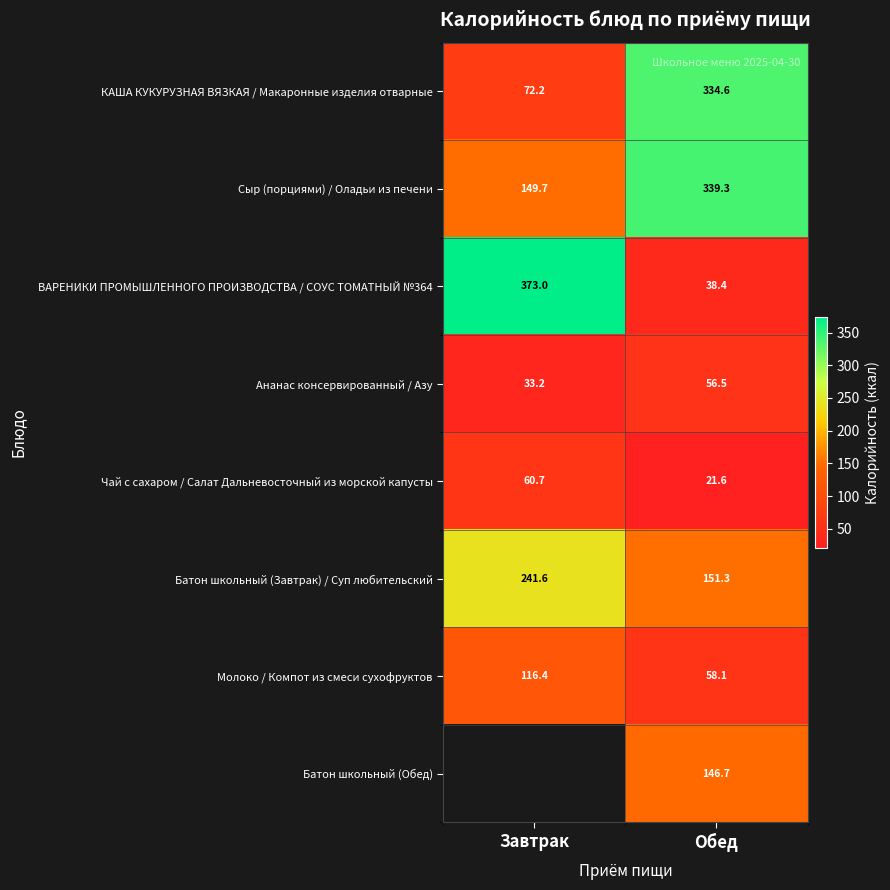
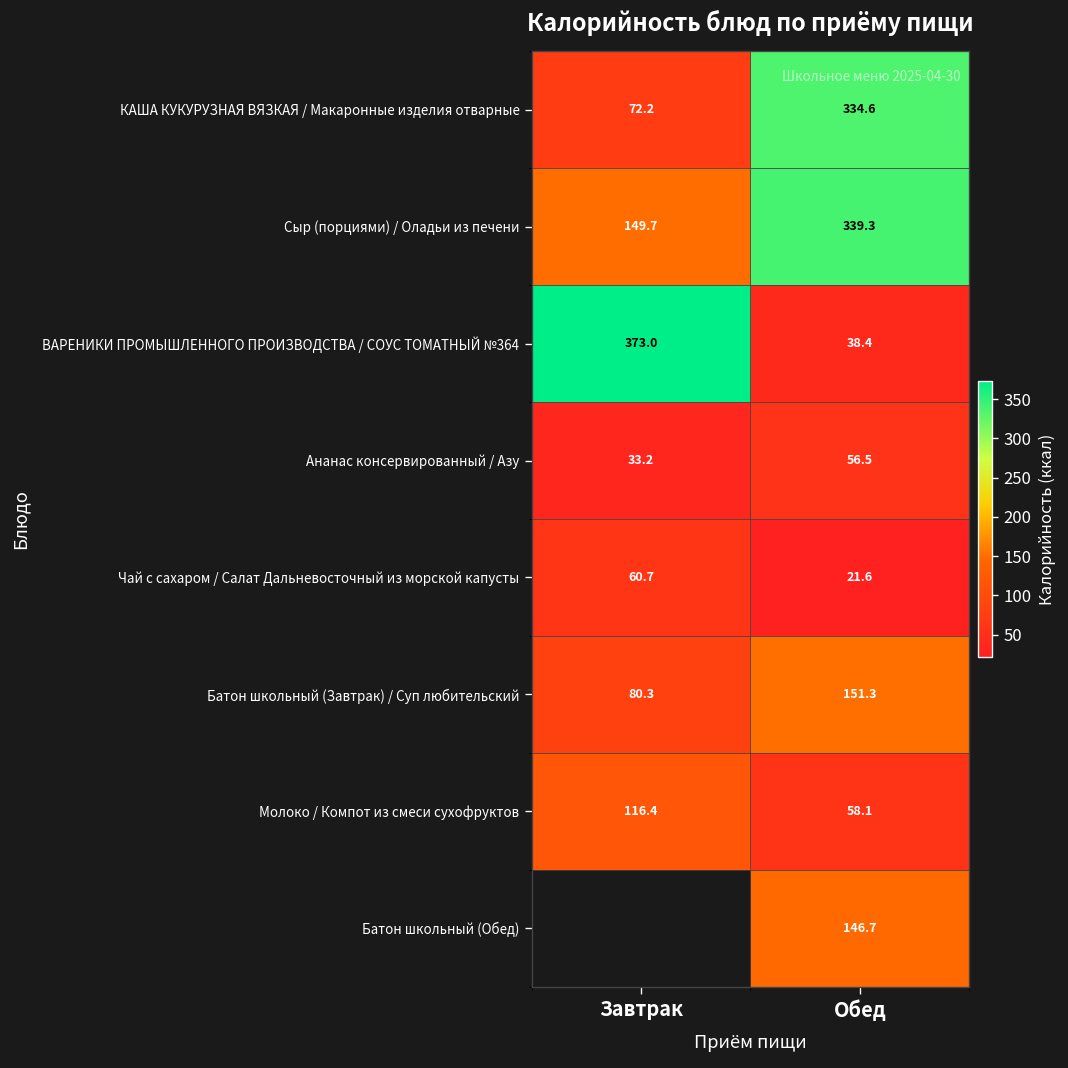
  {
    "КАША КУКУРУЗНАЯ ВЯЗКАЯ / Макаронные изделия отварные": {
      "Завтрак": 72.2
    },
    "Сыр (порциями) / Оладьи из печени": {
      "Завтрак": 149.7,
      "Обед": 339.3
    },
    "ВАРЕНИКИ ПРОМЫШЛЕННОГО ПРОИЗВОДСТВА / СОУС ТОМАТНЫЙ №364": {
      "Завтрак": 373.0,
      "Обед": 38.4
    },
    "Ананас консервированный / Азу": {
      "Завтрак": 33.2,
      "Обед": 56.5
    },
    "Чай с сахаром / Салат Дальневосточный из морской капусты": {
      "Завтрак": 60.7,
      "Обед": 21.6
    },
    "Батон школьный (Завтрак) / Суп любительский": {
-     "Завтрак": 241.6,
+     "Завтрак": 80.3,
      "Обед": 151.3
    },
    "Молоко / Компот из смеси сухофруктов": {
      "Завтрак": 116.4,
      "Обед": 58.1
    },
    "Батон школьный (Обед)": {
      "Обед": 146.7
    }
  }
